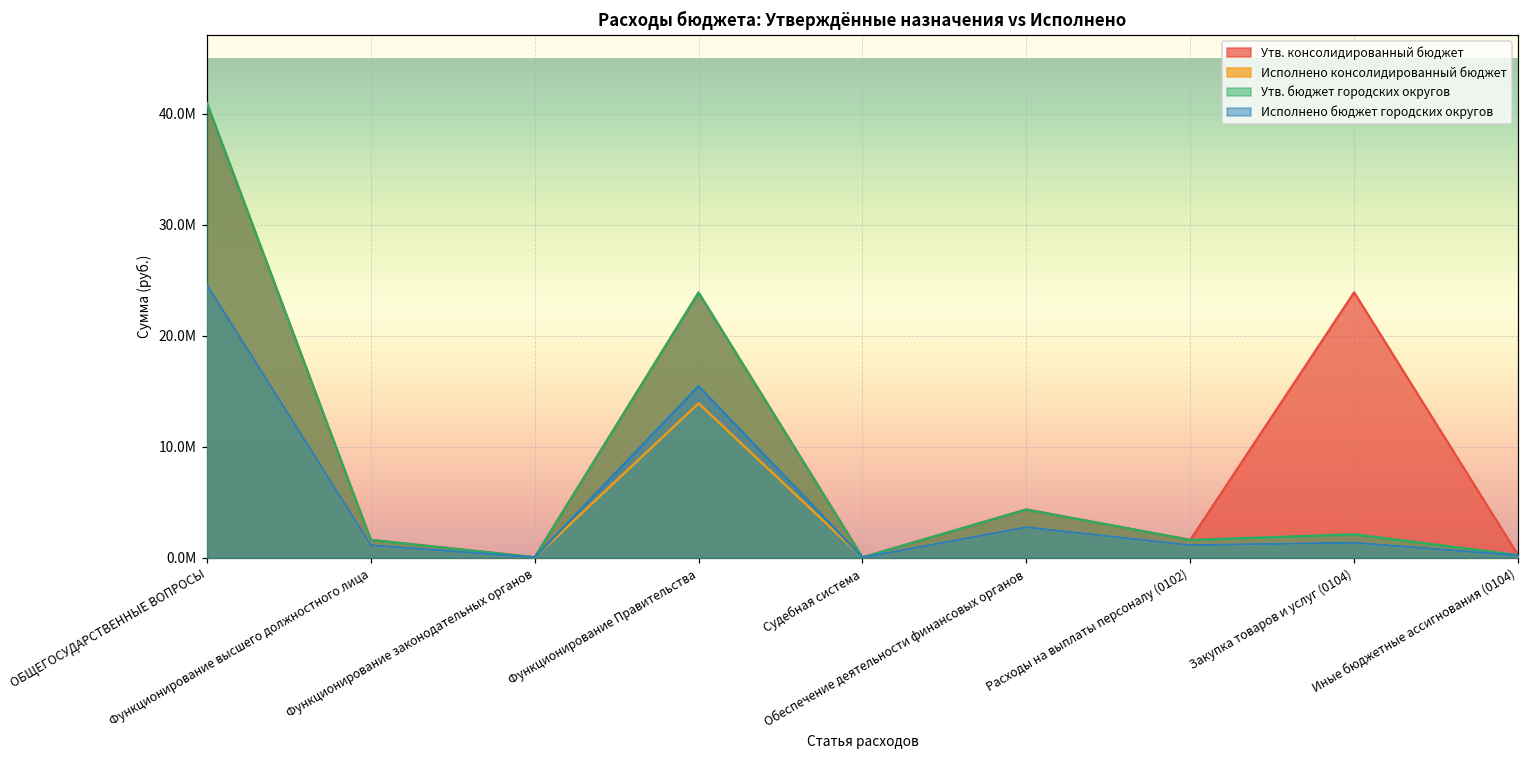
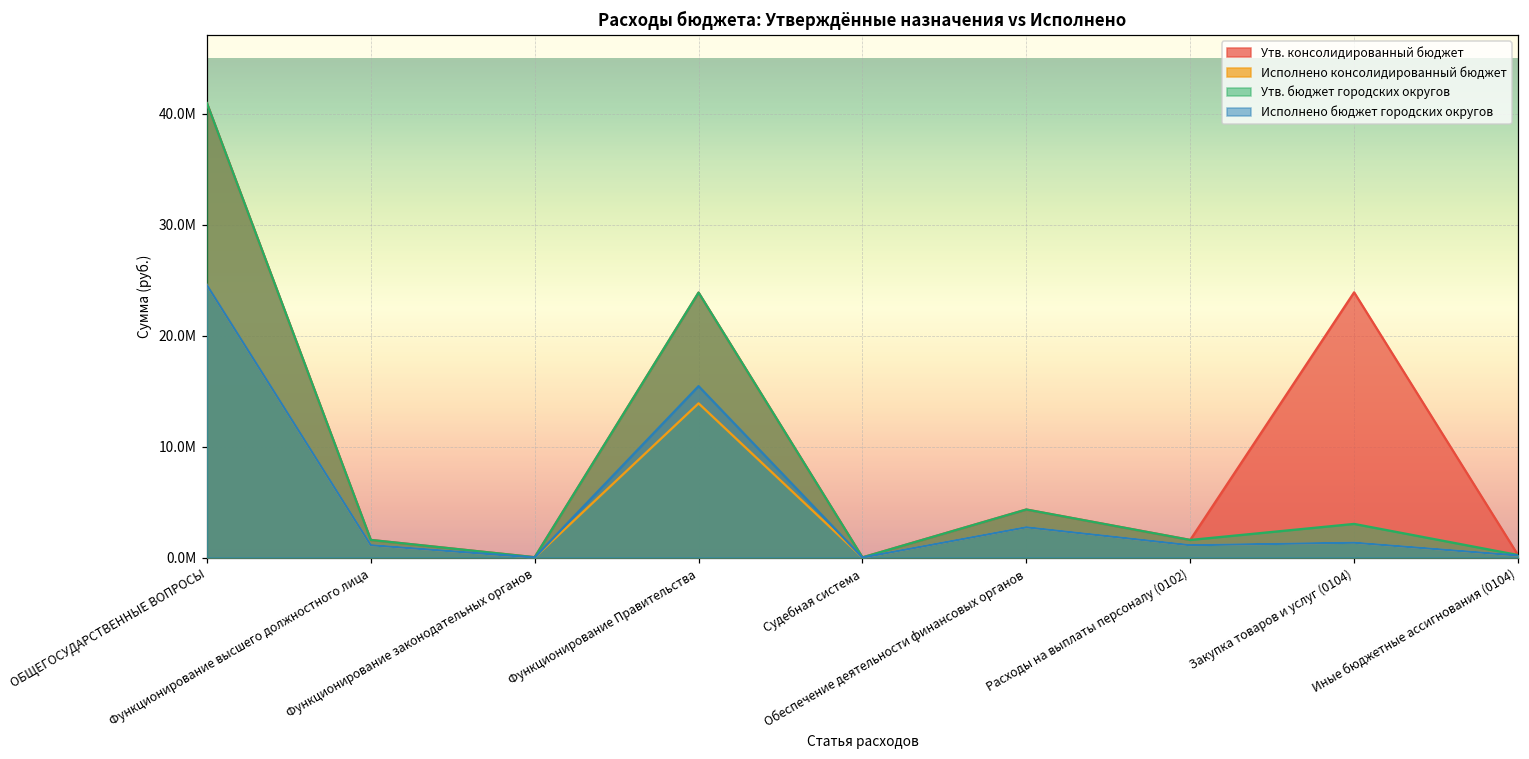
  {
    "Утв. консолидированный бюджет": {
      "Закупка товаров и услуг (0104)": 23900000
    },
    "Исполнено консолидированный бюджет": {
      "Функционирование Правительства": 13900000
    },
    "Утв. бюджет городских округов": {
-     "Закупка товаров и услуг (0104)": 2100000
+     "Закупка товаров и услуг (0104)": 3000000
    },
    "Исполнено бюджет городских округов": {
      "Функционирование Правительства": 15400000
    }
  }
